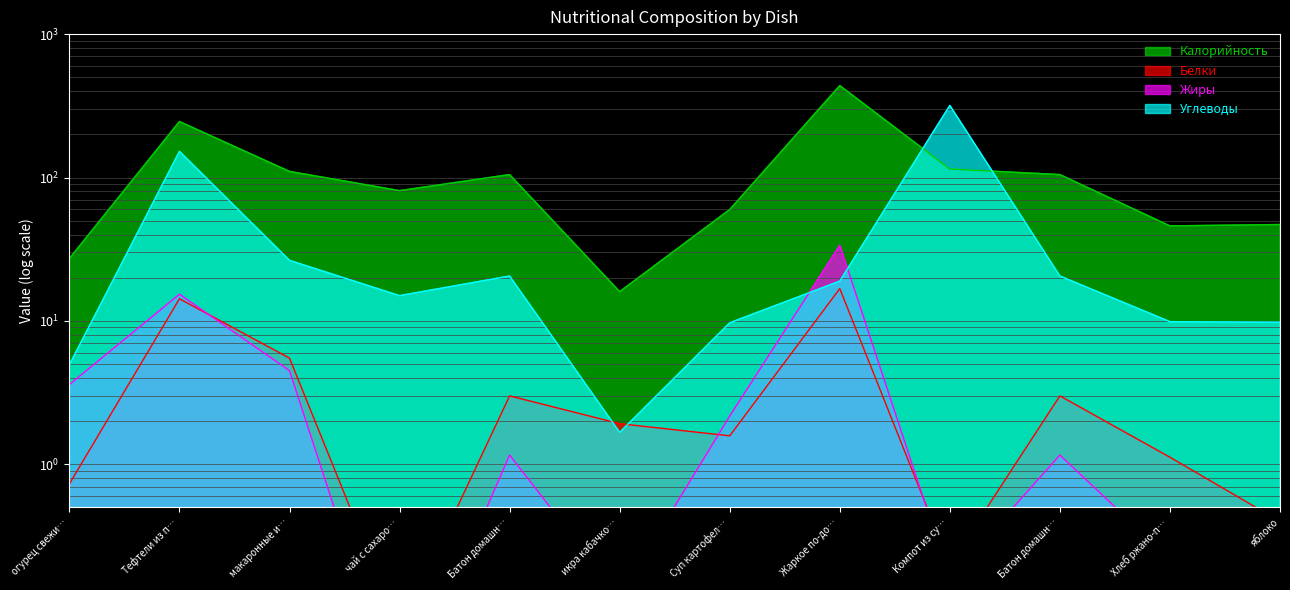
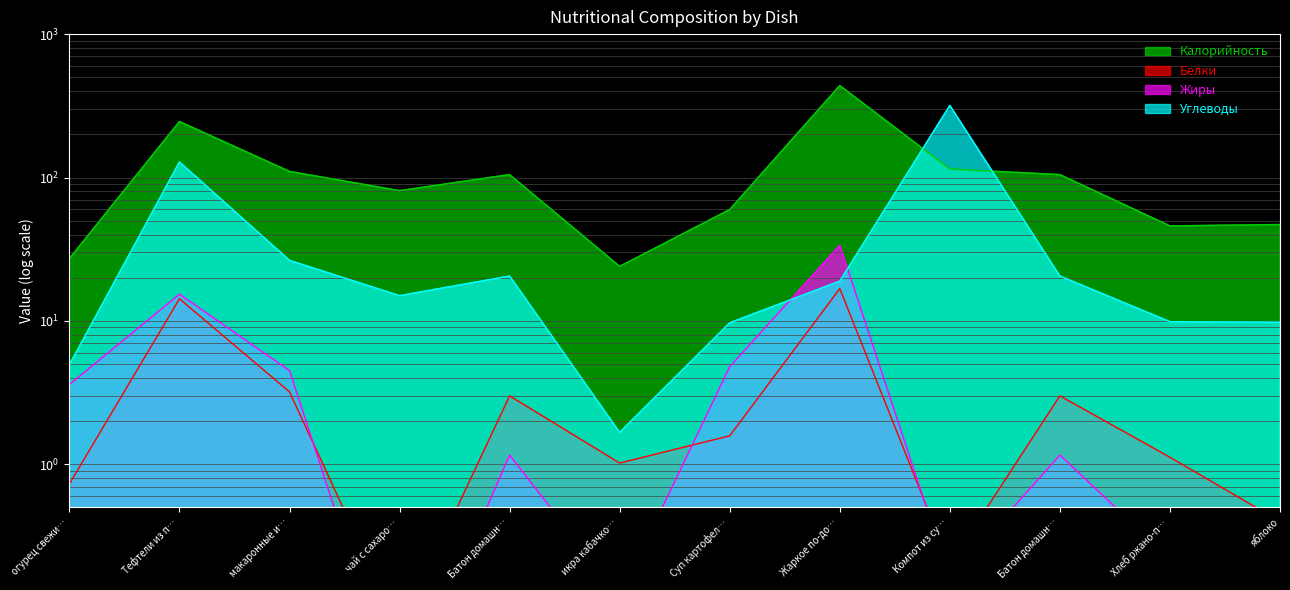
  {
    "Калорийность": {
      "огурец свежи…": 27,
      "Тефтели из п…": 250,
      "макаронные и…": 110,
      "чай с сахаро…": 80,
-     "икра кабачко…": 16,
+     "икра кабачко…": 24,
      "Суп картофел…": 60,
      "Жаркое по-до…": 440,
      "Компот из су…": 110,
      "Хлеб ржано-п…": 46,
      "яблоко": 47
    },
    "Белки": {
      "огурец свежи…": 0.7,
      "Тефтели из п…": 14,
-     "макаронные и…": 5.5,
-     "икра кабачко…": 1.9,
+     "макаронные и…": 3.2,
+     "икра кабачко…": 1.0,
      "Суп картофел…": 1.6,
      "Жаркое по-до…": 17,
      "Хлеб ржано-п…": 1.1
    },
    "Жиры": {
      "огурец свежи…": 3.6,
      "Тефтели из п…": 15,
      "макаронные и…": 4.5,
-     "Суп картофел…": 2.2,
+     "Суп картофел…": 4.8,
      "Жаркое по-до…": 34
    },
    "Углеводы": {
      "огурец свежи…": 5,
-     "Тефтели из п…": 150,
+     "Тефтели из п…": 130,
      "макаронные и…": 26,
      "чай с сахаро…": 15,
      "икра кабачко…": 1.7,
      "Суп картофел…": 10,
      "Жаркое по-до…": 19,
      "Компот из су…": 320,
      "Хлеб ржано-п…": 10,
      "яблоко": 10
    }
  }
